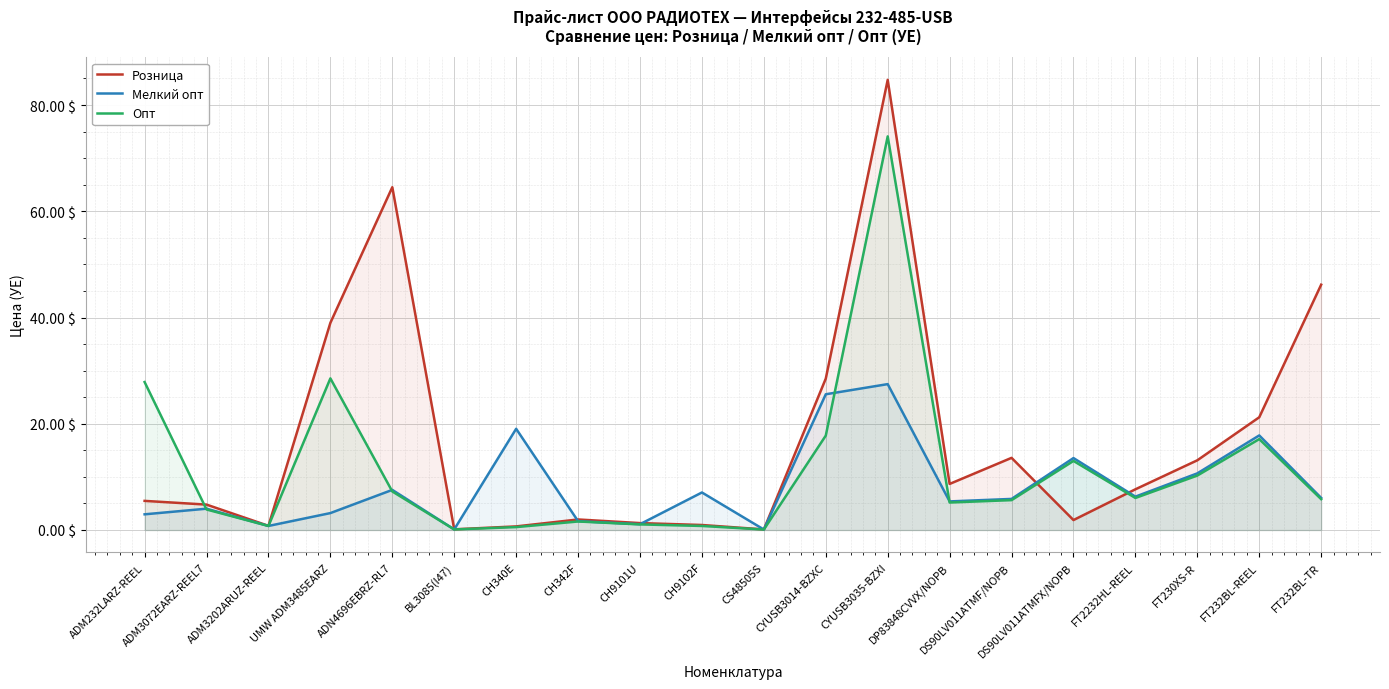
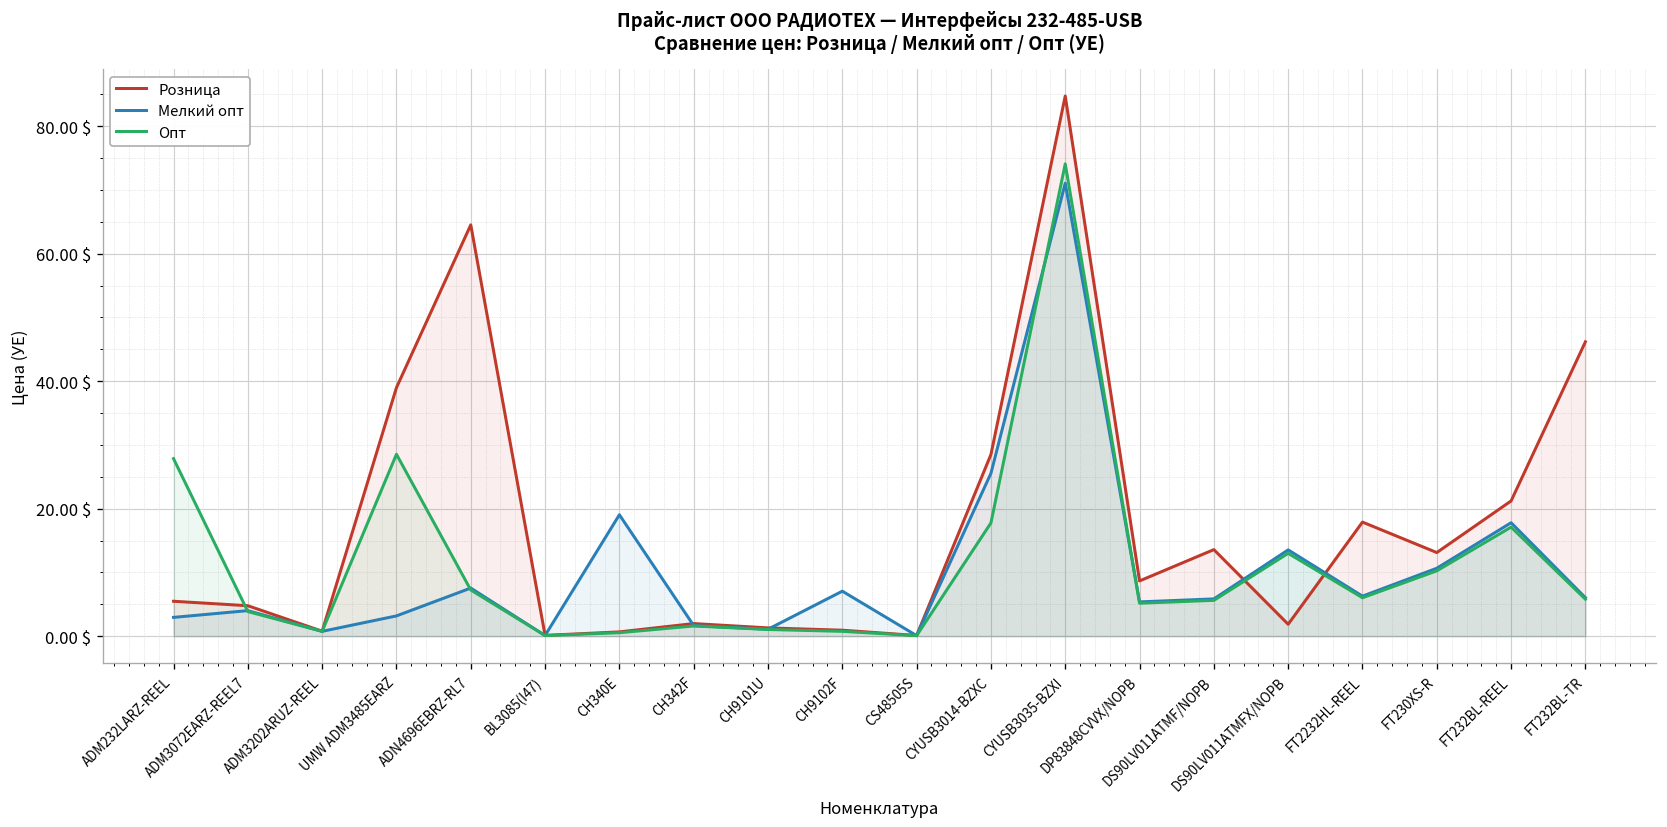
  {
    "Розница": {
      "ADM232LARZ-REEL": "5 $",
      "ADM3072EARZ-REEL7": "5 $",
      "UMW ADM3485EARZ": "39 $",
      "ADN4696EBRZ-RL7": "65 $",
      "CYUSB3014-BZXC": "29 $",
      "CYUSB3035-BZXI": "85 $",
      "DP83848CVVX/NOPB": "9 $",
      "DS90LV011ATMF/NOPB": "14 $",
      "DS90LV011ATMFX/NOPB": "2 $",
-     "FT2232HL-REEL": "8 $",
+     "FT2232HL-REEL": "18 $",
      "FT230XS-R": "13 $",
      "FT232BL-REEL": "21 $",
      "FT232BL-TR": "46 $"
    },
    "Мелкий опт": {
      "ADM232LARZ-REEL": "3 $",
      "UMW ADM3485EARZ": "3 $",
      "CH340E": "19 $",
      "CH9102F": "7 $",
      "CYUSB3014-BZXC": "26 $",
-     "CYUSB3035-BZXI": "27 $",
+     "CYUSB3035-BZXI": "71 $",
      "DS90LV011ATMFX/NOPB": "14 $",
      "FT232BL-REEL": "18 $"
    },
    "Опт": {
      "ADM232LARZ-REEL": "28 $",
      "UMW ADM3485EARZ": "29 $",
      "CYUSB3014-BZXC": "18 $",
      "CYUSB3035-BZXI": "74 $",
      "DS90LV011ATMFX/NOPB": "13 $",
      "FT232BL-REEL": "17 $"
    }
  }
